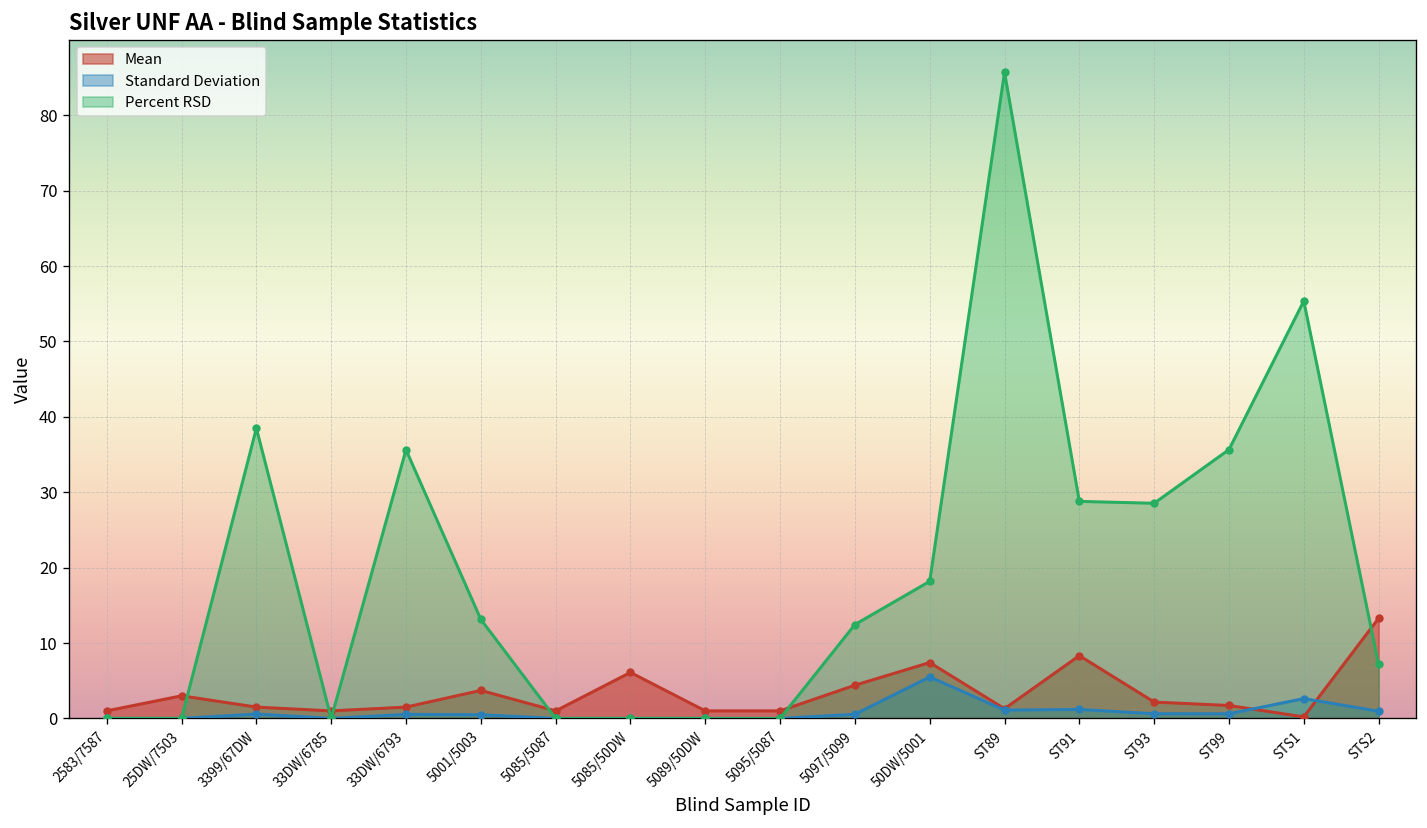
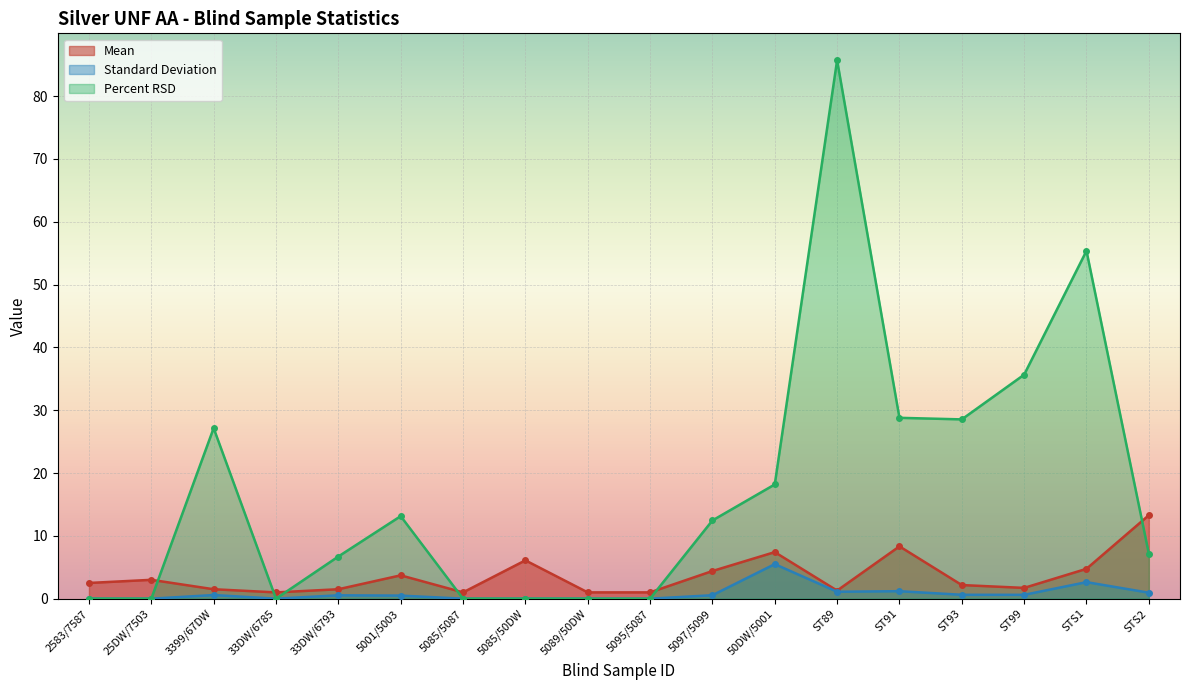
  {
    "Mean": {
-     "2583/7587": 1,
+     "2583/7587": 3,
      "25DW/7503": 3,
      "3399/67DW": 2,
      "33DW/6785": 1,
      "33DW/6793": 2,
      "5001/5003": 4,
      "5085/5087": 1,
      "5085/50DW": 6,
      "5089/50DW": 1,
      "5095/5087": 1,
      "5097/5099": 4,
      "50DW/5001": 7,
      "ST91": 8,
      "ST93": 2,
      "ST99": 2,
-     "STS1": 0,
+     "STS1": 5,
      "STS2": 13
    },
    "Standard Deviation": {
      "3399/67DW": 1,
      "33DW/6793": 1,
      "5001/5003": 0,
      "5097/5099": 1,
      "50DW/5001": 6,
      "ST91": 1,
      "ST93": 1,
      "ST99": 1,
      "STS1": 3,
      "STS2": 1
    },
    "Percent RSD": {
-     "3399/67DW": 38,
-     "33DW/6793": 36,
+     "3399/67DW": 27,
+     "33DW/6793": 7,
      "5001/5003": 13,
      "5097/5099": 12,
      "50DW/5001": 18,
      "ST89": 86,
      "ST91": 29,
      "ST93": 29,
      "ST99": 36,
      "STS1": 55,
      "STS2": 7
    }
  }
